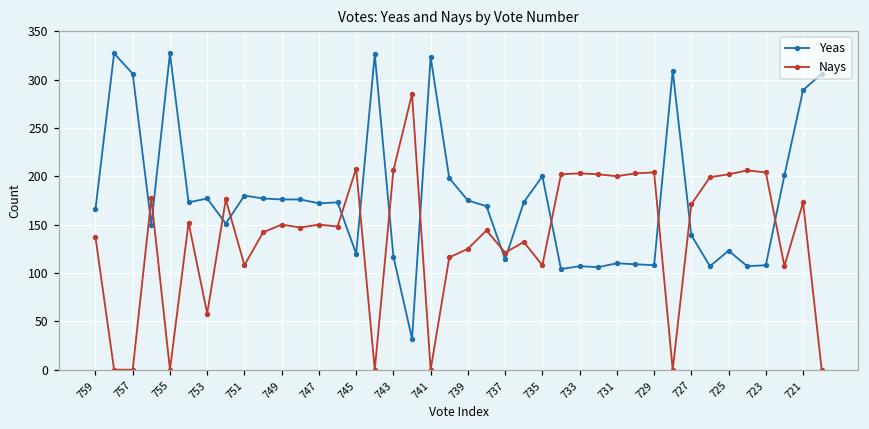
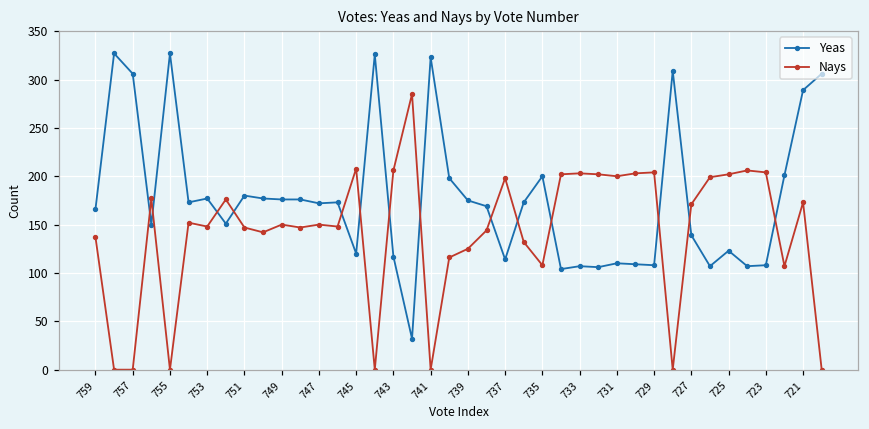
  {
    "Yeas": {
      "759": 170,
      "757": 310,
      "755": 330,
      "753": 180,
      "751": 180,
      "749": 180,
      "747": 170,
      "745": 120,
      "743": 120,
      "741": 320,
      "739": 180,
      "737": 110,
      "735": 200,
      "733": 110,
      "731": 110,
      "729": 110,
      "727": 140,
      "725": 120,
      "723": 110,
      "721": 290
    },
    "Nays": {
      "759": 140,
      "757": 0,
      "755": 0,
-     "753": 60,
-     "751": 110,
+     "753": 150,
+     "751": 150,
      "749": 150,
      "747": 150,
      "745": 210,
      "743": 210,
      "741": 0,
      "739": 130,
-     "737": 120,
+     "737": 200,
      "735": 110,
      "733": 200,
      "731": 200,
      "729": 200,
      "727": 170,
      "725": 200,
      "723": 200,
      "721": 170
    }
  }
